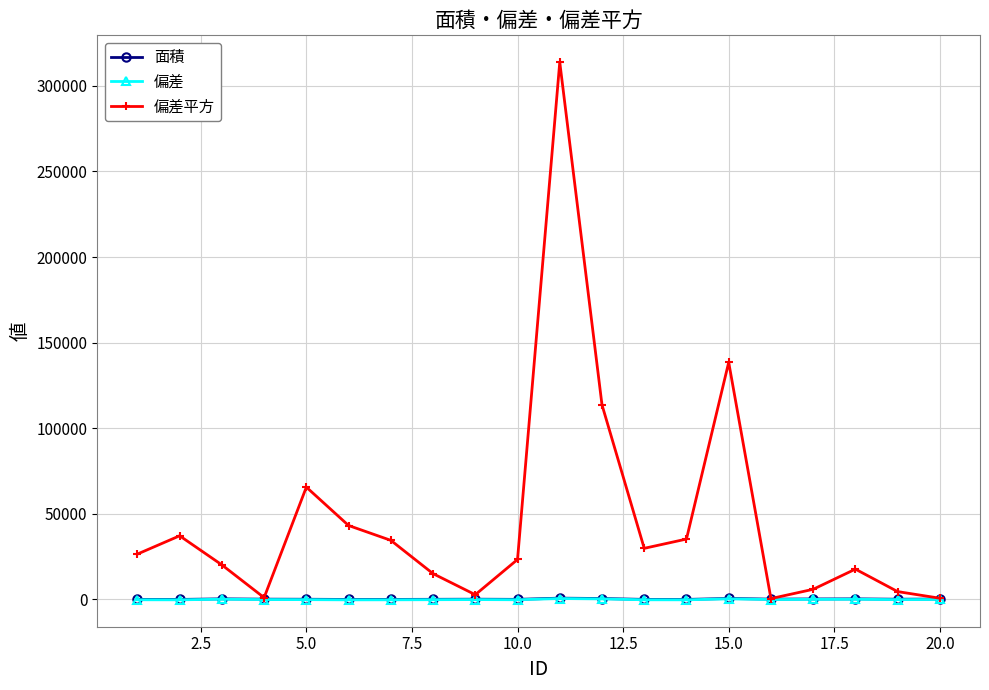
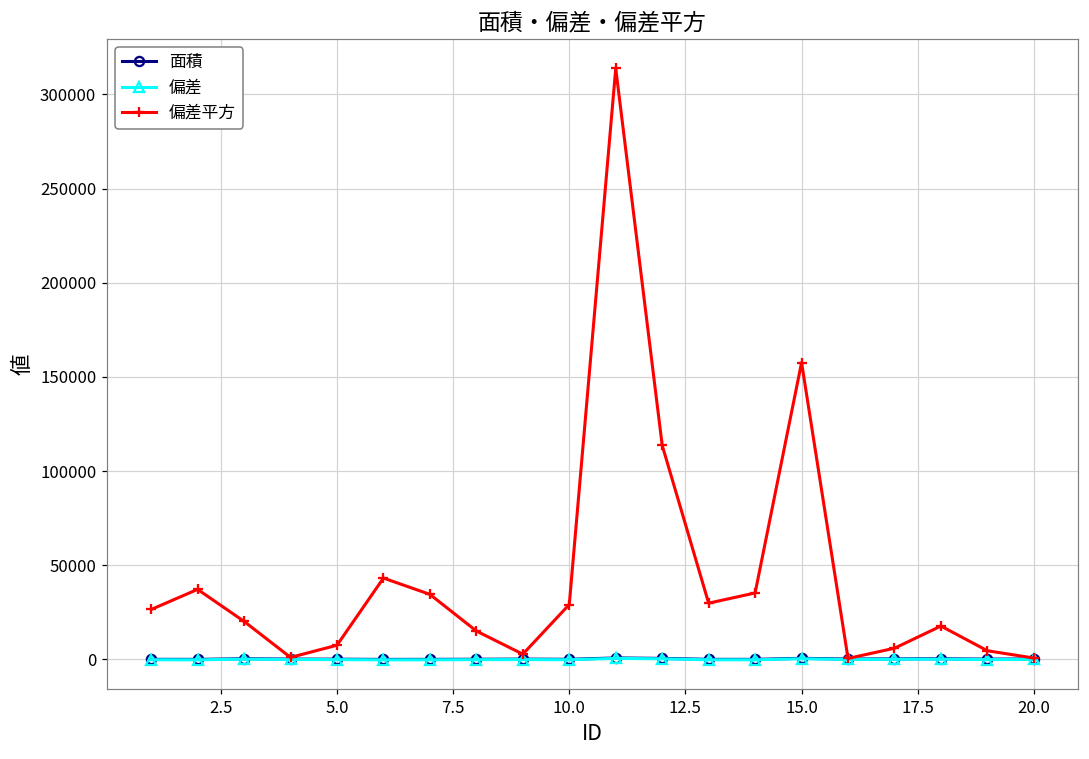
  {
    "偏差平方": {
-     "5.0": 66000,
-     "10.0": 23000,
-     "15.0": 138000
+     "5.0": 8000,
+     "10.0": 29000,
+     "15.0": 158000
    }
  }
